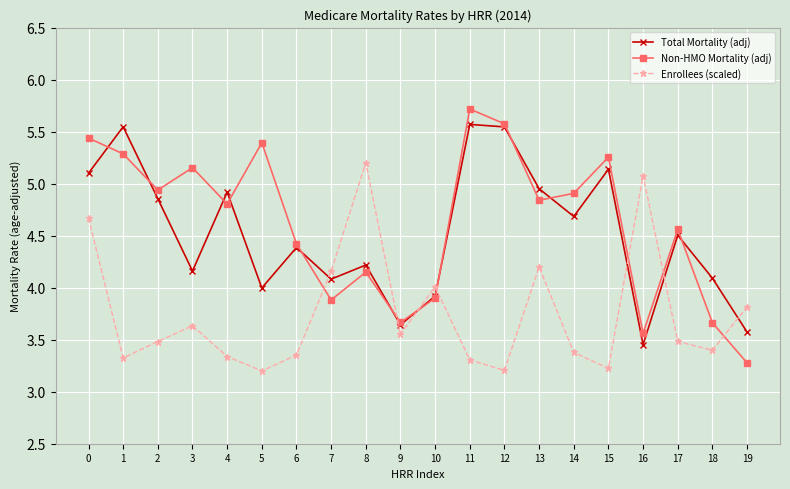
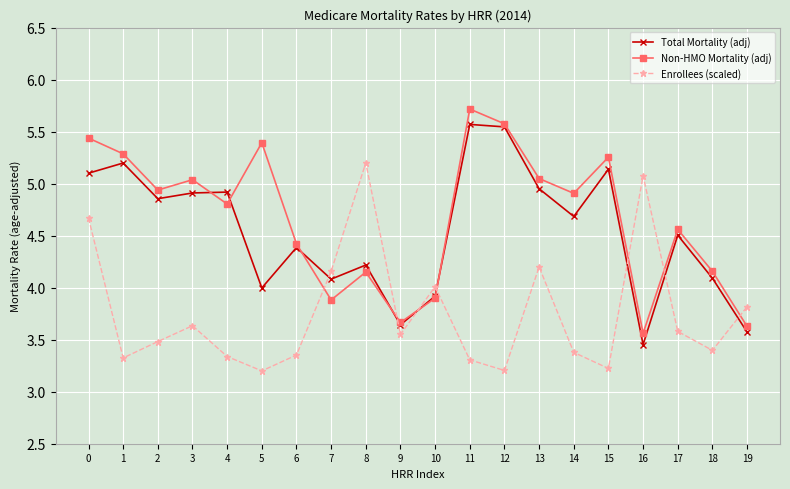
  {
    "Total Mortality (adj)": {
      "0": 5.10,
-     "1": 5.55,
+     "1": 5.20,
      "2": 4.86,
-     "3": 4.16,
+     "3": 4.91,
      "4": 4.92,
      "5": 4.00,
      "6": 4.39,
      "7": 4.08,
      "8": 4.22,
      "11": 5.57,
      "12": 5.55,
      "13": 4.95,
      "14": 4.68,
      "15": 5.14,
      "16": 3.45,
      "17": 4.50,
      "18": 4.09,
      "19": 3.57
    },
    "Non-HMO Mortality (adj)": {
      "0": 5.44,
      "1": 5.29,
      "2": 4.94,
-     "3": 5.15,
+     "3": 5.04,
      "4": 4.80,
      "5": 5.39,
      "6": 4.42,
      "7": 3.88,
      "8": 4.15,
      "11": 5.72,
      "12": 5.58,
-     "13": 4.84,
+     "13": 5.05,
      "14": 4.91,
      "15": 5.25,
      "16": 3.56,
      "17": 4.56,
-     "18": 3.66,
-     "19": 3.28
+     "18": 4.16,
+     "19": 3.63
    },
    "Enrollees (scaled)": {
      "0": 4.67,
      "1": 3.32,
      "2": 3.48,
      "3": 3.63,
      "4": 3.34,
      "5": 3.20,
      "6": 3.35,
      "7": 4.16,
      "8": 5.20,
      "9": 3.55,
      "10": 4.01,
      "11": 3.31,
      "12": 3.20,
      "13": 4.20,
      "14": 3.38,
      "15": 3.22,
      "16": 5.08,
-     "17": 3.48,
+     "17": 3.58,
      "18": 3.40,
      "19": 3.82
    }
  }
